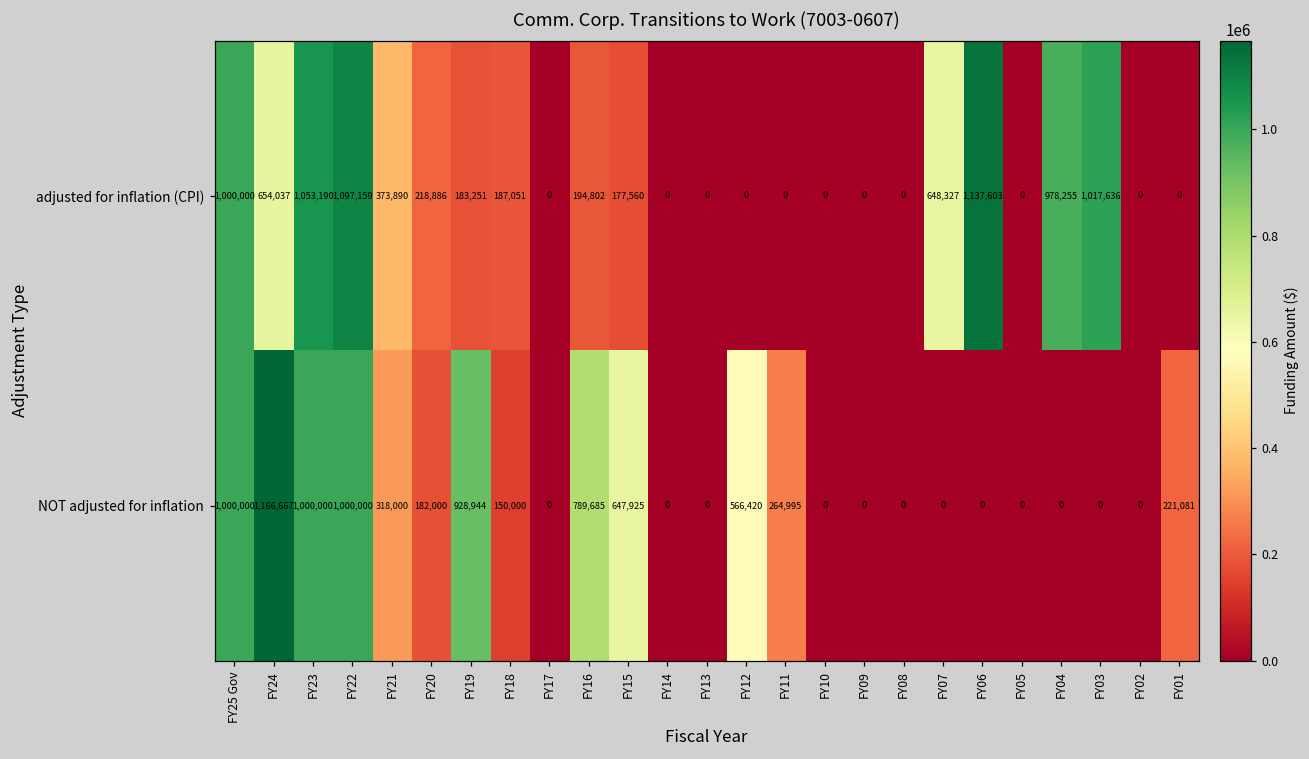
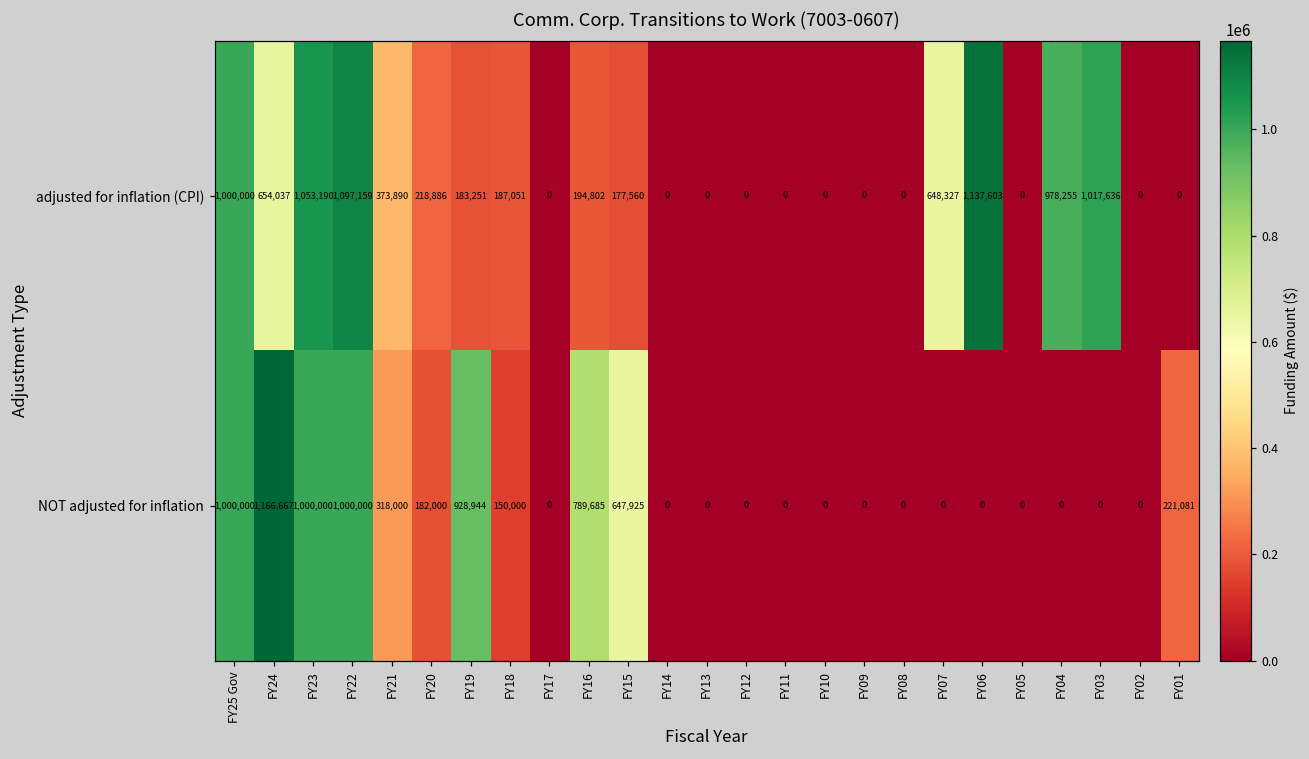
  {
    "adjusted for inflation (CPI)": {
      "FY25 Gov": "1,000,000",
      "FY24": "654,037",
      "FY23": "1,053,190",
      "FY22": "1,097,159",
      "FY21": "373,890",
      "FY20": "218,886",
      "FY19": "183,251",
      "FY18": "187,051",
      "FY17": "0",
      "FY16": "194,802",
      "FY15": "177,560",
      "FY14": "0",
      "FY13": "0",
      "FY12": "0",
      "FY11": "0",
      "FY10": "0",
      "FY09": "0",
      "FY08": "0",
      "FY07": "648,327",
      "FY06": "1,137,603",
      "FY05": "0",
      "FY04": "978,255",
      "FY03": "1,017,636",
      "FY02": "0",
      "FY01": "0"
    },
    "NOT adjusted for inflation": {
      "FY25 Gov": "1,000,000",
      "FY24": "1,166,667",
      "FY23": "1,000,000",
      "FY22": "1,000,000",
      "FY21": "318,000",
      "FY20": "182,000",
      "FY19": "928,944",
      "FY18": "150,000",
      "FY17": "0",
      "FY16": "789,685",
      "FY15": "647,925",
      "FY14": "0",
      "FY13": "0",
-     "FY12": "566,420",
-     "FY11": "264,995",
+     "FY12": "0",
+     "FY11": "0",
      "FY10": "0",
      "FY09": "0",
      "FY08": "0",
      "FY07": "0",
      "FY06": "0",
      "FY05": "0",
      "FY04": "0",
      "FY03": "0",
      "FY02": "0",
      "FY01": "221,081"
    }
  }
